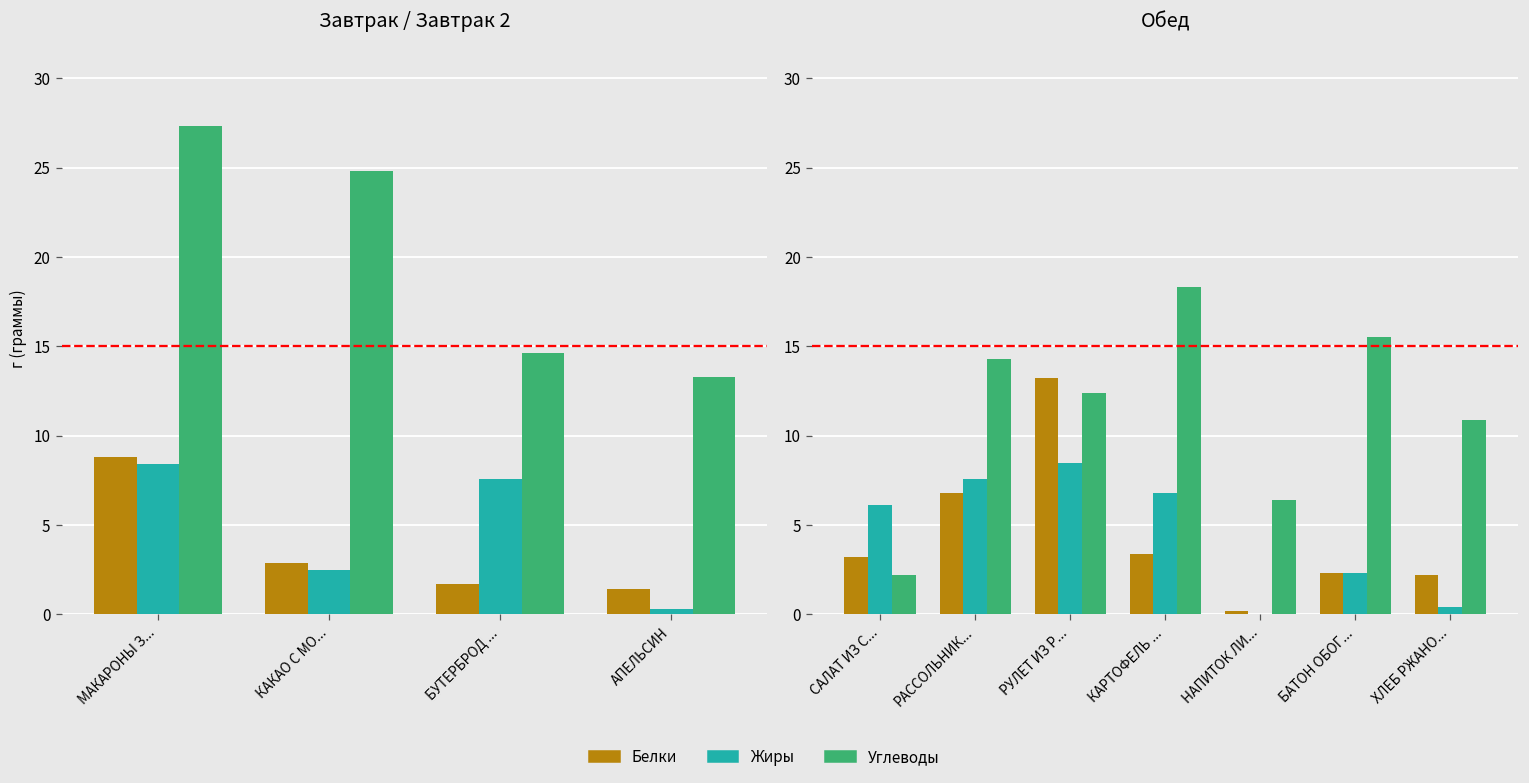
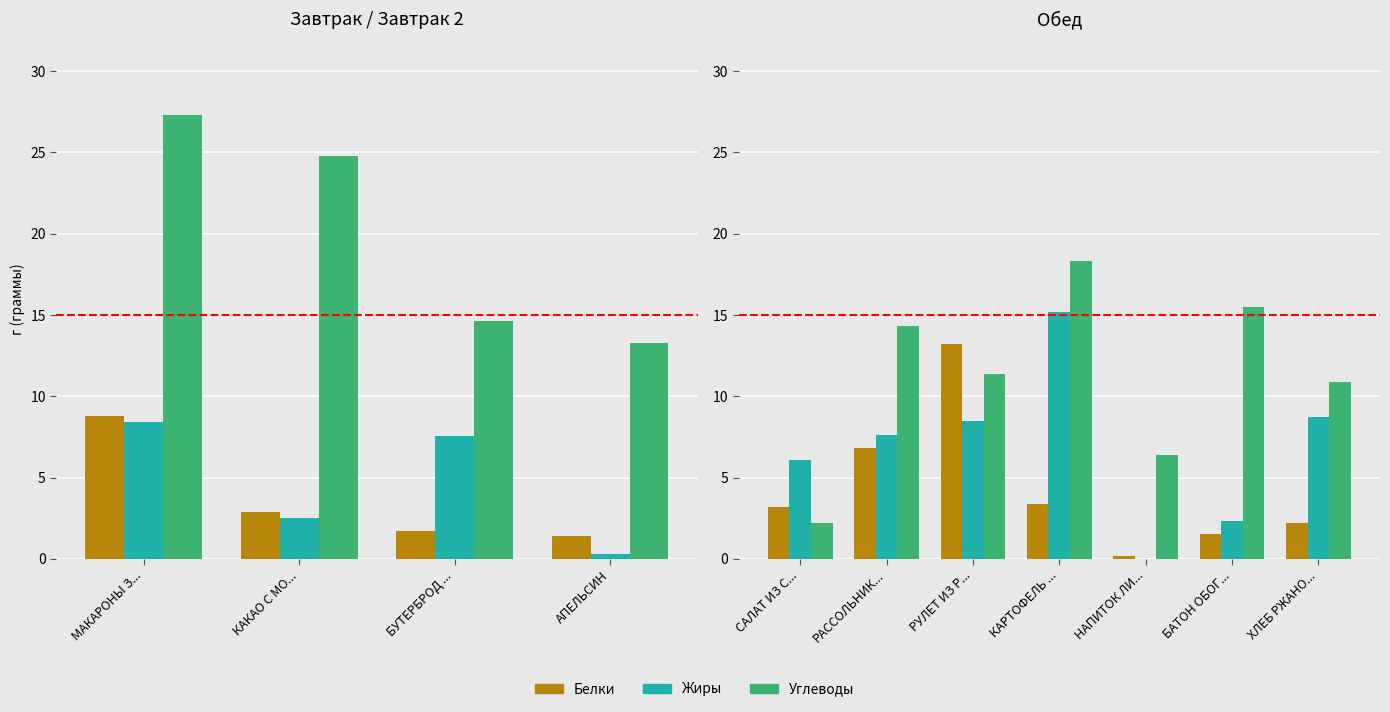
  {
    "Завтрак / Завтрак 2": {
      "Белки": {
        "МАКАРОНЫ З...": 8.8,
        "КАКАО С МО...": 2.9,
        "БУТЕРБРОД ...": 1.7,
        "АПЕЛЬСИН": 1.4
      },
      "Жиры": {
        "МАКАРОНЫ З...": 8.4,
        "КАКАО С МО...": 2.5,
        "БУТЕРБРОД ...": 7.6,
        "АПЕЛЬСИН": 0.3
      },
      "Углеводы": {
        "МАКАРОНЫ З...": 27.3,
        "КАКАО С МО...": 24.8,
        "БУТЕРБРОД ...": 14.6,
        "АПЕЛЬСИН": 13.3
      }
    },
    "Обед": {
      "Белки": {
        "САЛАТ ИЗ С...": 3.2,
        "РАССОЛЬНИК...": 6.8,
        "РУЛЕТ ИЗ Р...": 13.2,
        "КАРТОФЕЛЬ ...": 3.4,
        "НАПИТОК ЛИ...": 0.2,
-       "БАТОН ОБОГ...": 2.3,
+       "БАТОН ОБОГ...": 1.5,
        "ХЛЕБ РЖАНО...": 2.2
      },
      "Жиры": {
        "САЛАТ ИЗ С...": 6.1,
        "РАССОЛЬНИК...": 7.6,
        "РУЛЕТ ИЗ Р...": 8.5,
-       "КАРТОФЕЛЬ ...": 6.8,
+       "КАРТОФЕЛЬ ...": 15.2,
        "НАПИТОК ЛИ...": 0.0,
        "БАТОН ОБОГ...": 2.3,
-       "ХЛЕБ РЖАНО...": 0.4
+       "ХЛЕБ РЖАНО...": 8.7
      },
      "Углеводы": {
        "САЛАТ ИЗ С...": 2.2,
        "РАССОЛЬНИК...": 14.3,
-       "РУЛЕТ ИЗ Р...": 12.4,
+       "РУЛЕТ ИЗ Р...": 11.4,
        "КАРТОФЕЛЬ ...": 18.3,
        "НАПИТОК ЛИ...": 6.4,
        "БАТОН ОБОГ...": 15.5,
        "ХЛЕБ РЖАНО...": 10.9
      }
    }
  }
